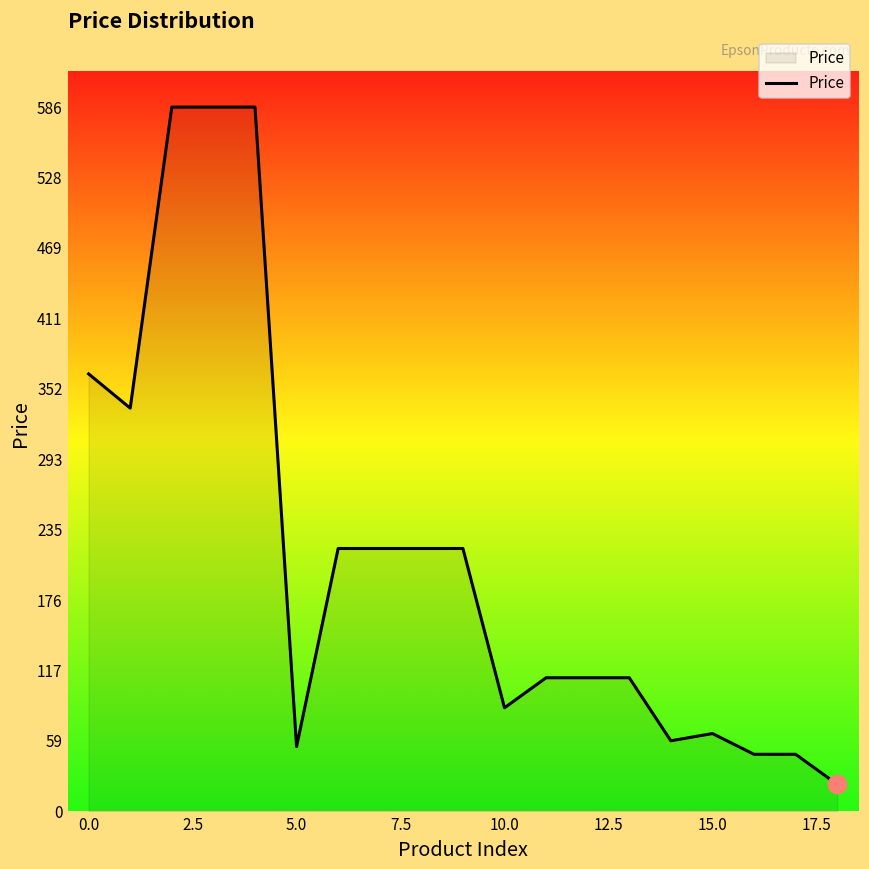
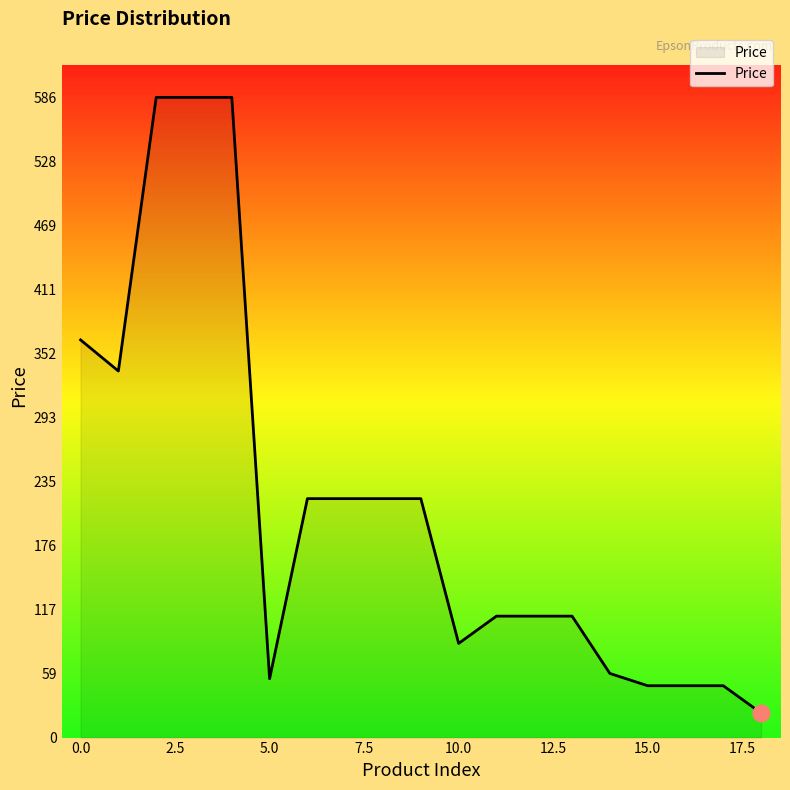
  {
    "Price": {
      "0.0": 364,
      "5.0": 54,
      "10.0": 86,
-     "15.0": 65
+     "15.0": 48
    }
  }
